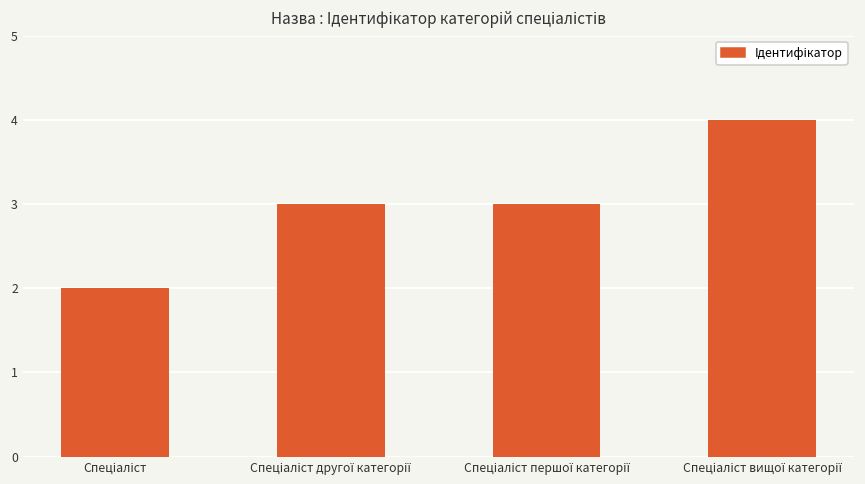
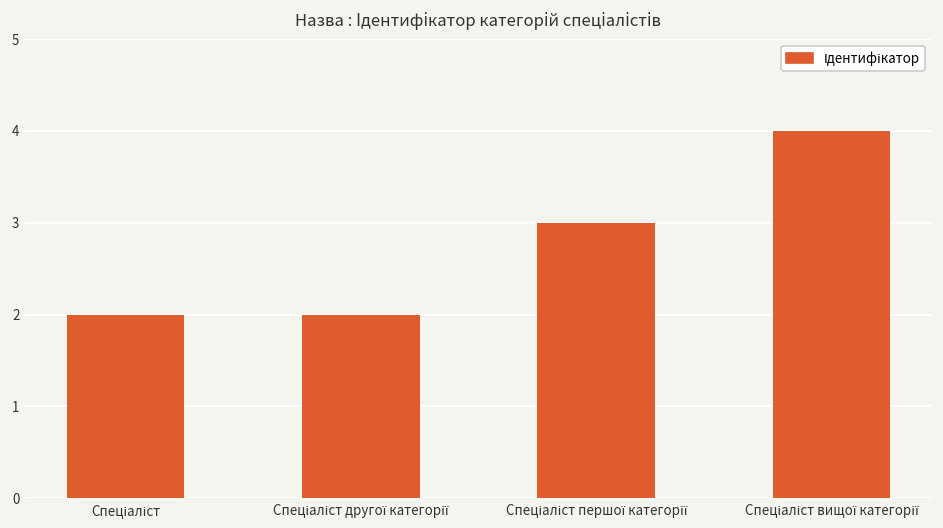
  {
    "Спеціаліст": 2,
-   "Спеціаліст другої категорії": 3,
+   "Спеціаліст другої категорії": 2,
    "Спеціаліст першої категорії": 3,
    "Спеціаліст вищої категорії": 4
  }
